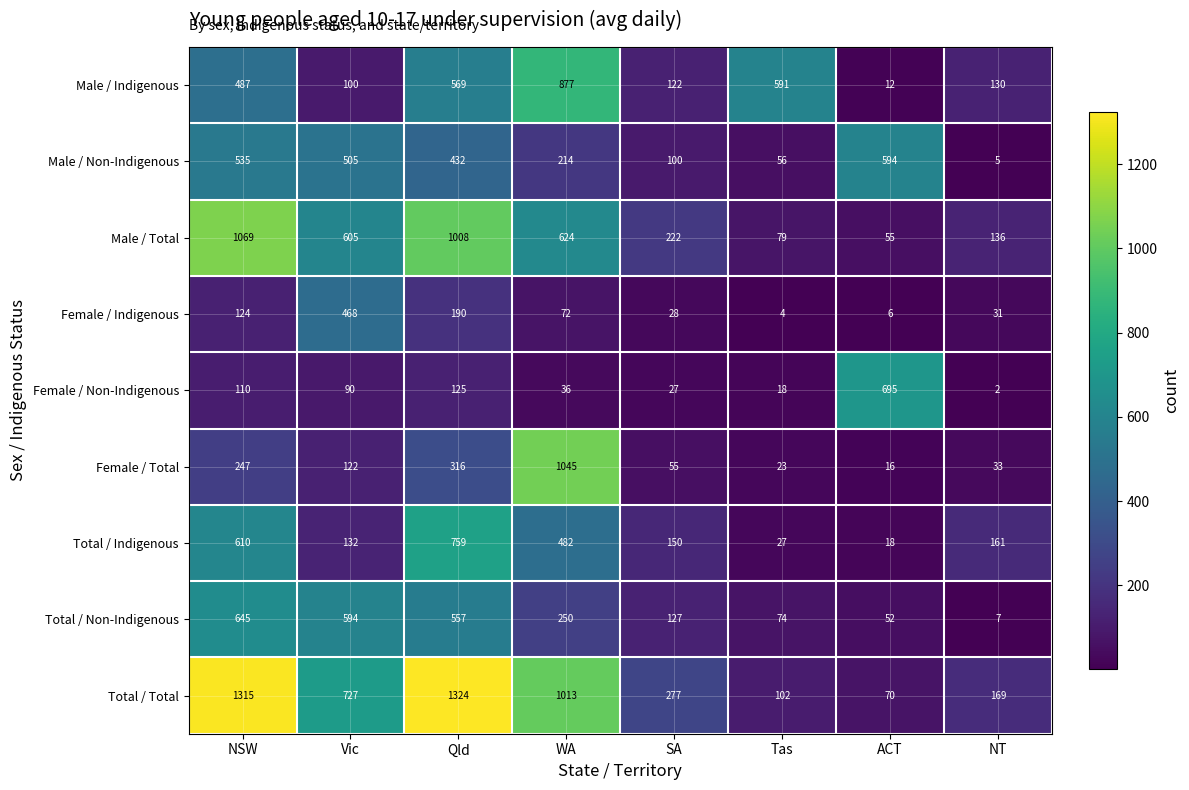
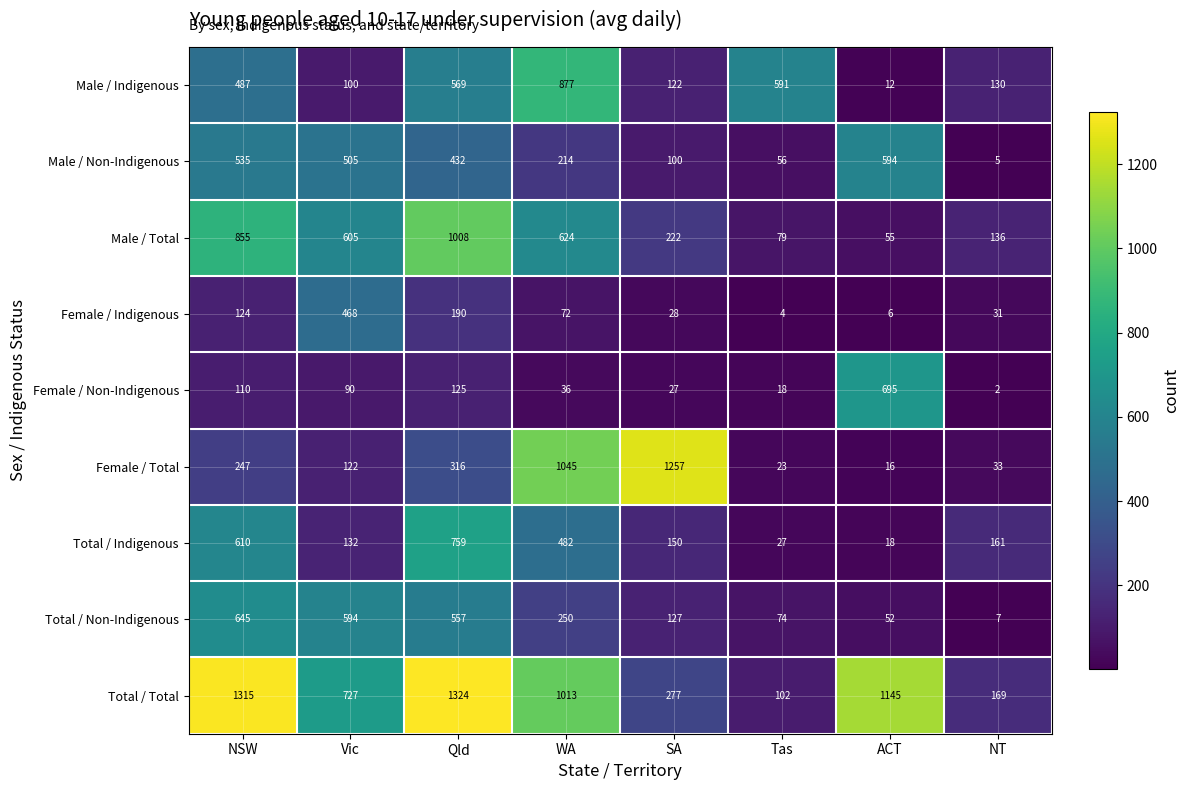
  {
    "Male / Indigenous": {
      "NSW": 487,
      "Vic": 100,
      "Qld": 569,
      "WA": 877,
      "SA": 122,
      "Tas": 591,
      "ACT": 12,
      "NT": 130
    },
    "Male / Non-Indigenous": {
      "NSW": 535,
      "Vic": 505,
      "Qld": 432,
      "WA": 214,
      "SA": 100,
      "Tas": 56,
      "ACT": 594,
      "NT": 5
    },
    "Male / Total": {
-     "NSW": 1069,
+     "NSW": 855,
      "Vic": 605,
      "Qld": 1008,
      "WA": 624,
      "SA": 222,
      "Tas": 79,
      "ACT": 55,
      "NT": 136
    },
    "Female / Indigenous": {
      "NSW": 124,
      "Vic": 468,
      "Qld": 190,
      "WA": 72,
      "SA": 28,
      "Tas": 4,
      "ACT": 6,
      "NT": 31
    },
    "Female / Non-Indigenous": {
      "NSW": 110,
      "Vic": 90,
      "Qld": 125,
      "WA": 36,
      "SA": 27,
      "Tas": 18,
      "ACT": 695,
      "NT": 2
    },
    "Female / Total": {
      "NSW": 247,
      "Vic": 122,
      "Qld": 316,
      "WA": 1045,
-     "SA": 55,
+     "SA": 1257,
      "Tas": 23,
      "ACT": 16,
      "NT": 33
    },
    "Total / Indigenous": {
      "NSW": 610,
      "Vic": 132,
      "Qld": 759,
      "WA": 482,
      "SA": 150,
      "Tas": 27,
      "ACT": 18,
      "NT": 161
    },
    "Total / Non-Indigenous": {
      "NSW": 645,
      "Vic": 594,
      "Qld": 557,
      "WA": 250,
      "SA": 127,
      "Tas": 74,
      "ACT": 52,
      "NT": 7
    },
    "Total / Total": {
      "NSW": 1315,
      "Vic": 727,
      "Qld": 1324,
      "WA": 1013,
      "SA": 277,
      "Tas": 102,
-     "ACT": 70,
+     "ACT": 1145,
      "NT": 169
    }
  }
